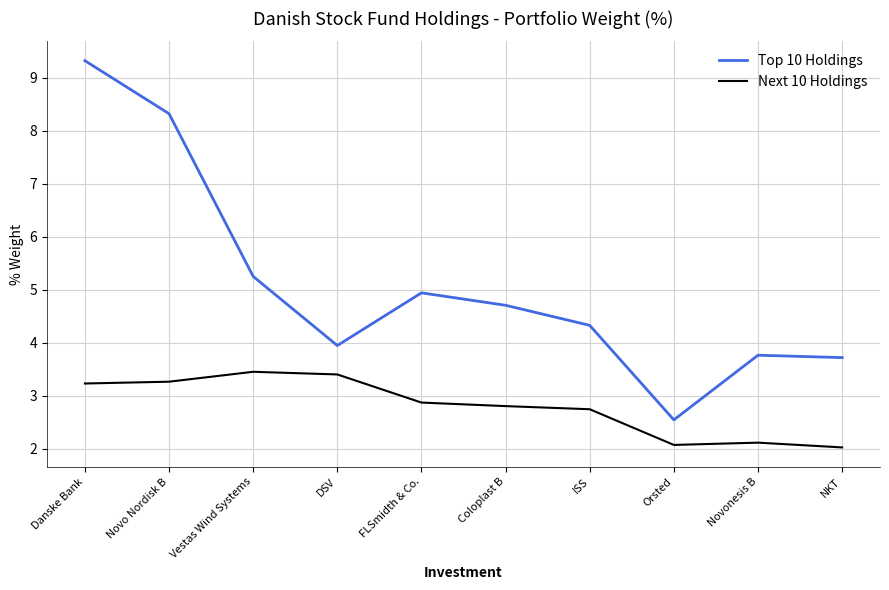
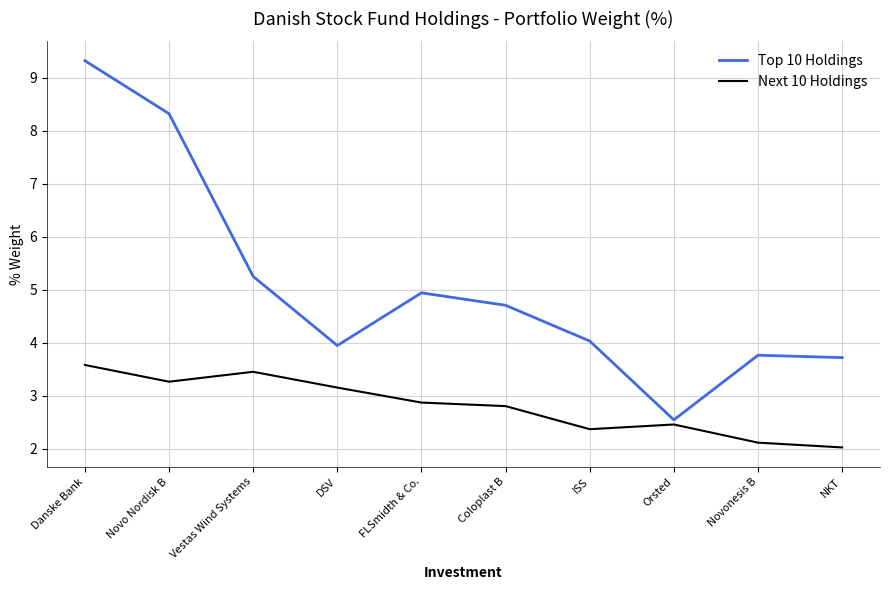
  {
    "Top 10 Holdings": {
      "Danske Bank": 9.3,
      "Novo Nordisk B": 8.3,
      "Vestas Wind Systems": 5.3,
      "DSV": 3.9,
      "FLSmidth & Co.": 4.9,
      "Coloplast B": 4.7,
-     "ISS": 4.3,
+     "ISS": 4.0,
      "Orsted": 2.5,
      "Novonesis B": 3.8,
      "NKT": 3.7
    },
    "Next 10 Holdings": {
-     "Danske Bank": 3.2,
+     "Danske Bank": 3.6,
      "Novo Nordisk B": 3.3,
      "Vestas Wind Systems": 3.5,
-     "DSV": 3.4,
+     "DSV": 3.2,
      "FLSmidth & Co.": 2.9,
      "Coloplast B": 2.8,
-     "ISS": 2.7,
-     "Orsted": 2.1,
+     "ISS": 2.4,
+     "Orsted": 2.5,
      "Novonesis B": 2.1,
      "NKT": 2.0
    }
  }
